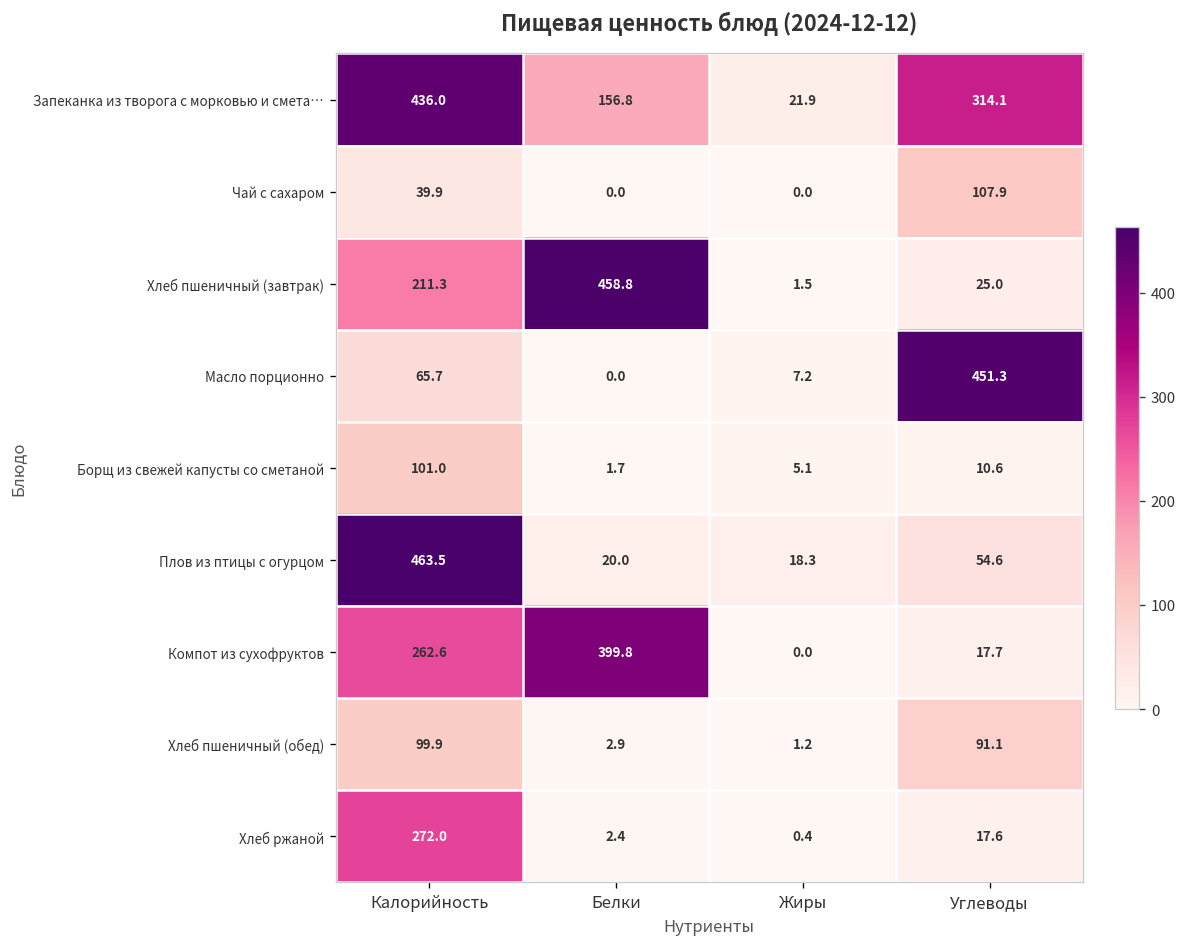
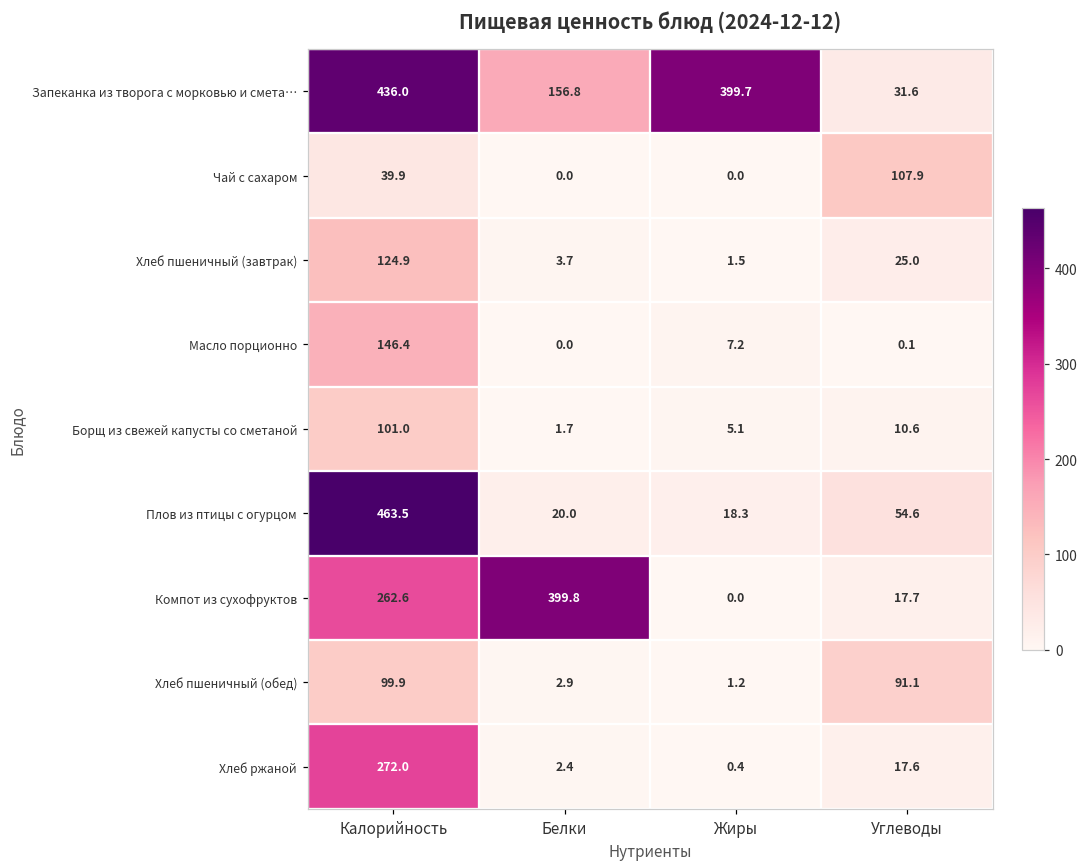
  {
    "Запеканка из творога с морковью и смета…": {
      "Калорийность": 436.0,
      "Белки": 156.8,
-     "Жиры": 21.9,
-     "Углеводы": 314.1
+     "Жиры": 399.7,
+     "Углеводы": 31.6
    },
    "Чай с сахаром": {
      "Калорийность": 39.9,
      "Белки": 0.0,
      "Жиры": 0.0,
      "Углеводы": 107.9
    },
    "Хлеб пшеничный (завтрак)": {
-     "Калорийность": 211.3,
-     "Белки": 458.8,
+     "Калорийность": 124.9,
+     "Белки": 3.7,
      "Жиры": 1.5,
      "Углеводы": 25.0
    },
    "Масло порционно": {
-     "Калорийность": 65.7,
+     "Калорийность": 146.4,
      "Белки": 0.0,
      "Жиры": 7.2,
-     "Углеводы": 451.3
+     "Углеводы": 0.1
    },
    "Борщ из свежей капусты со сметаной": {
      "Калорийность": 101.0,
      "Белки": 1.7,
      "Жиры": 5.1,
      "Углеводы": 10.6
    },
    "Плов из птицы с огурцом": {
      "Калорийность": 463.5,
      "Белки": 20.0,
      "Жиры": 18.3,
      "Углеводы": 54.6
    },
    "Компот из сухофруктов": {
      "Калорийность": 262.6,
      "Белки": 399.8,
      "Жиры": 0.0,
      "Углеводы": 17.7
    },
    "Хлеб пшеничный (обед)": {
      "Калорийность": 99.9,
      "Белки": 2.9,
      "Жиры": 1.2,
      "Углеводы": 91.1
    },
    "Хлеб ржаной": {
      "Калорийность": 272.0,
      "Белки": 2.4,
      "Жиры": 0.4,
      "Углеводы": 17.6
    }
  }
